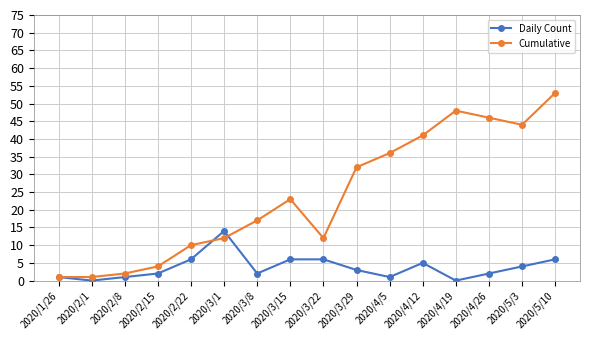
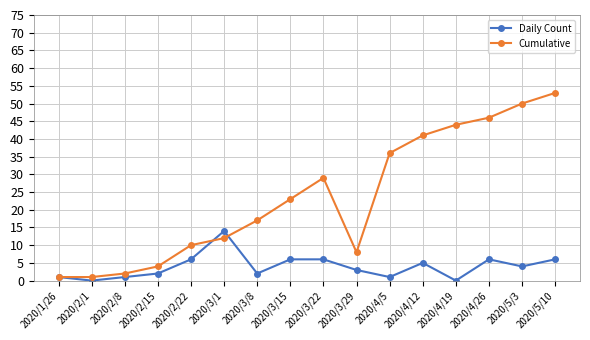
  {
    "Daily Count": {
      "2020/2/1": 0,
      "2020/2/8": 1,
      "2020/2/15": 2,
      "2020/2/22": 6,
      "2020/3/1": 14,
      "2020/3/8": 2,
      "2020/3/15": 6,
      "2020/3/22": 6,
      "2020/3/29": 3,
      "2020/4/5": 1,
      "2020/4/12": 5,
      "2020/4/19": 0,
-     "2020/4/26": 2,
+     "2020/4/26": 6,
      "2020/5/3": 4,
      "2020/5/10": 6
    },
    "Cumulative": {
      "2020/2/1": 1,
      "2020/2/8": 2,
      "2020/2/15": 4,
      "2020/2/22": 10,
      "2020/3/1": 12,
      "2020/3/8": 17,
      "2020/3/15": 23,
-     "2020/3/22": 12,
-     "2020/3/29": 32,
+     "2020/3/22": 29,
+     "2020/3/29": 8,
      "2020/4/5": 36,
      "2020/4/12": 41,
-     "2020/4/19": 48,
+     "2020/4/19": 44,
      "2020/4/26": 46,
-     "2020/5/3": 44,
+     "2020/5/3": 50,
      "2020/5/10": 53
    }
  }
